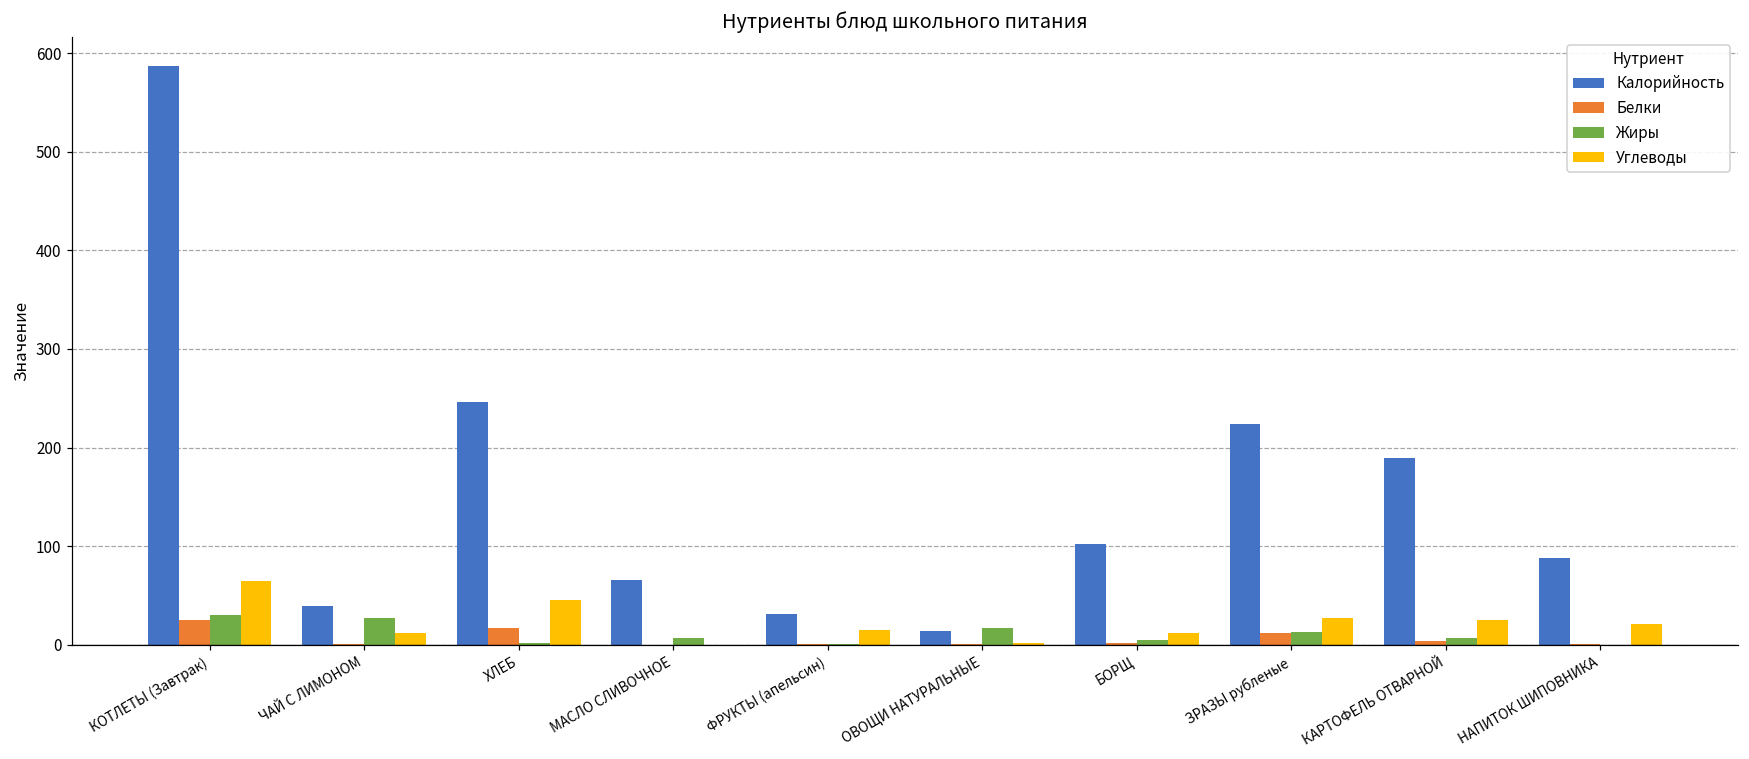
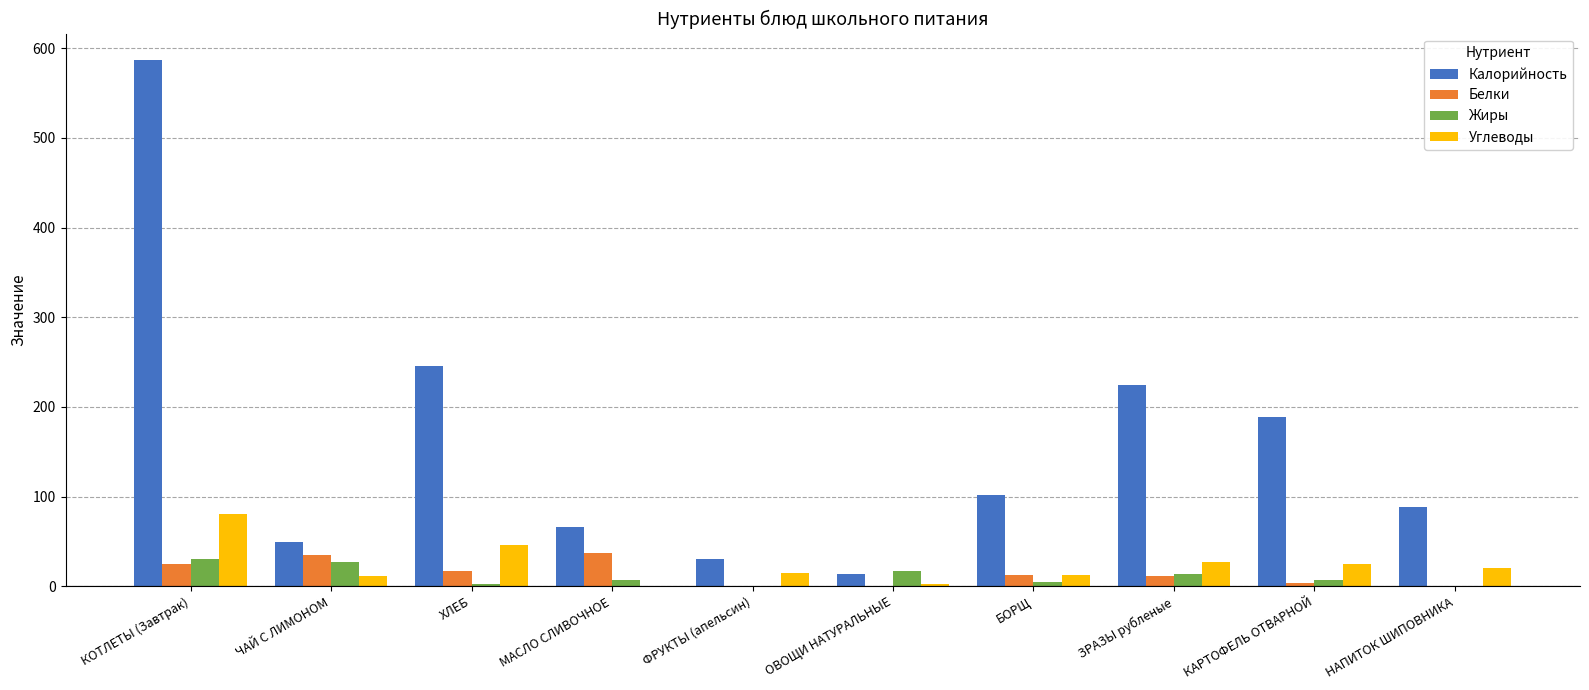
  {
    "Калорийность": {
      "КОТЛЕТЫ (Завтрак)": 590,
-     "ЧАЙ С ЛИМОНОМ": 40,
+     "ЧАЙ С ЛИМОНОМ": 50,
      "ХЛЕБ": 250,
      "МАСЛО СЛИВОЧНОЕ": 70,
      "ФРУКТЫ (апельсин)": 30,
      "ОВОЩИ НАТУРАЛЬНЫЕ": 10,
      "БОРЩ": 100,
      "ЗРАЗЫ рубленые": 220,
      "КАРТОФЕЛЬ ОТВАРНОЙ": 190,
      "НАПИТОК ШИПОВНИКА": 90
    },
    "Белки": {
      "КОТЛЕТЫ (Завтрак)": 30,
-     "ЧАЙ С ЛИМОНОМ": 0,
+     "ЧАЙ С ЛИМОНОМ": 30,
      "ХЛЕБ": 20,
-     "МАСЛО СЛИВОЧНОЕ": 0,
-     "БОРЩ": 0,
+     "МАСЛО СЛИВОЧНОЕ": 40,
+     "БОРЩ": 10,
      "ЗРАЗЫ рубленые": 10,
      "КАРТОФЕЛЬ ОТВАРНОЙ": 0
    },
    "Жиры": {
      "КОТЛЕТЫ (Завтрак)": 30,
      "ЧАЙ С ЛИМОНОМ": 30,
      "МАСЛО СЛИВОЧНОЕ": 10,
      "ОВОЩИ НАТУРАЛЬНЫЕ": 20,
      "БОРЩ": 10,
      "ЗРАЗЫ рубленые": 10,
      "КАРТОФЕЛЬ ОТВАРНОЙ": 10
    },
    "Углеводы": {
-     "КОТЛЕТЫ (Завтрак)": 70,
+     "КОТЛЕТЫ (Завтрак)": 80,
      "ЧАЙ С ЛИМОНОМ": 10,
      "ХЛЕБ": 50,
      "МАСЛО СЛИВОЧНОЕ": 0,
      "ФРУКТЫ (апельсин)": 10,
      "БОРЩ": 10,
      "ЗРАЗЫ рубленые": 30,
      "КАРТОФЕЛЬ ОТВАРНОЙ": 30,
      "НАПИТОК ШИПОВНИКА": 20
    }
  }
